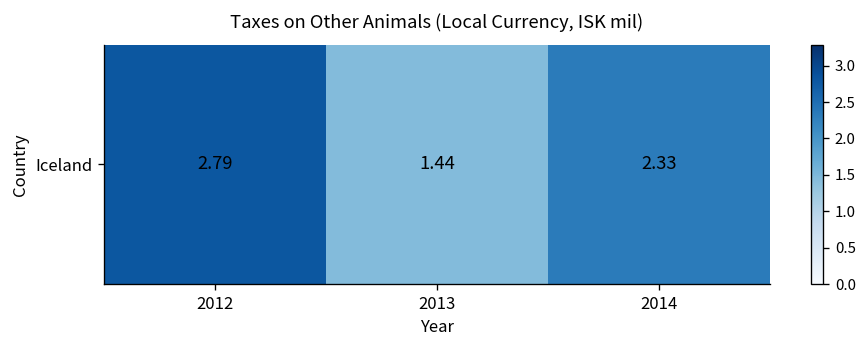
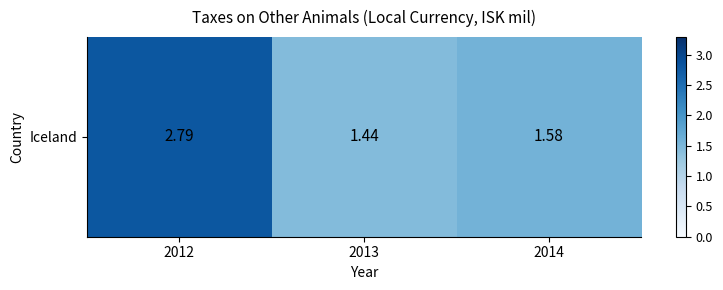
  {
    "Iceland": {
      "2012": 2.79,
      "2013": 1.44,
-     "2014": 2.33
+     "2014": 1.58
    }
  }
